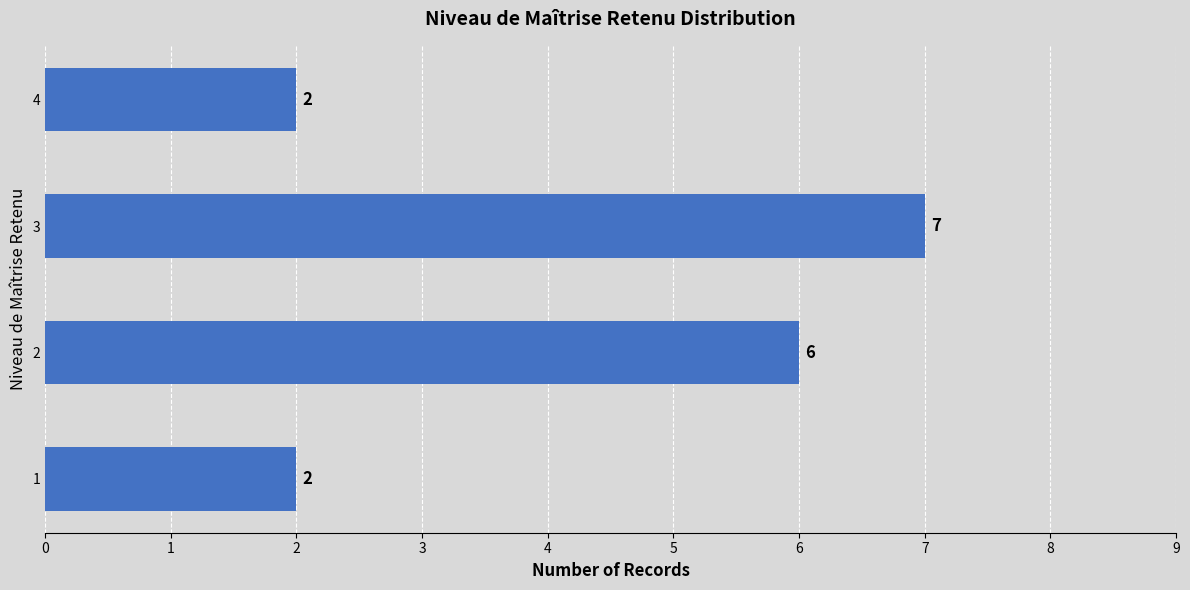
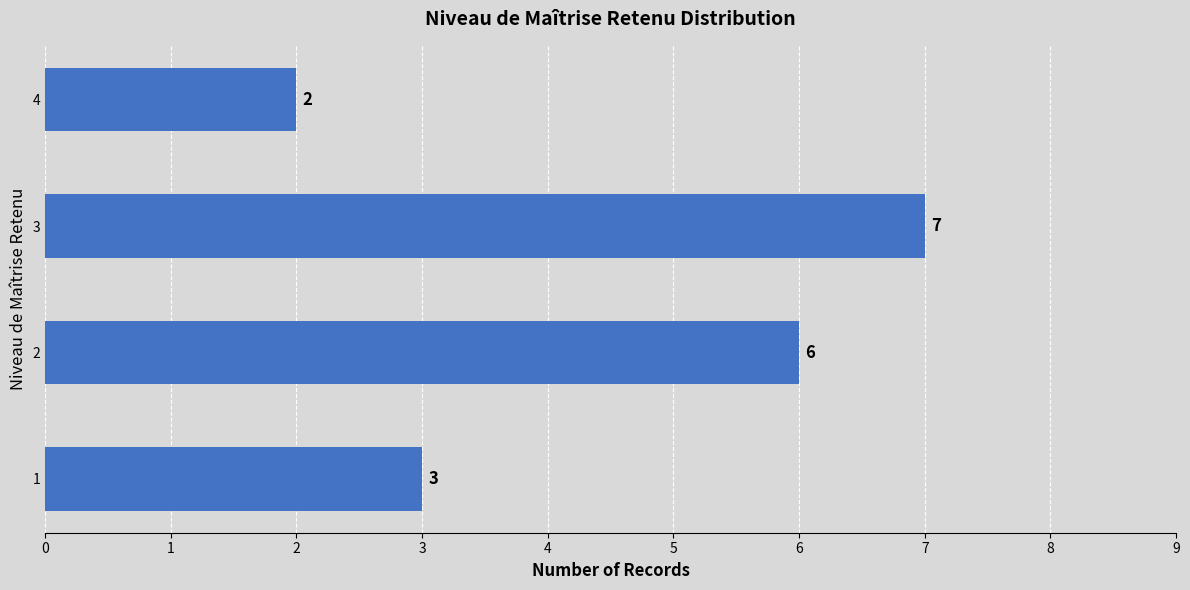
  {
    "4": 2,
    "3": 7,
    "2": 6,
-   "1": 2
+   "1": 3
  }
